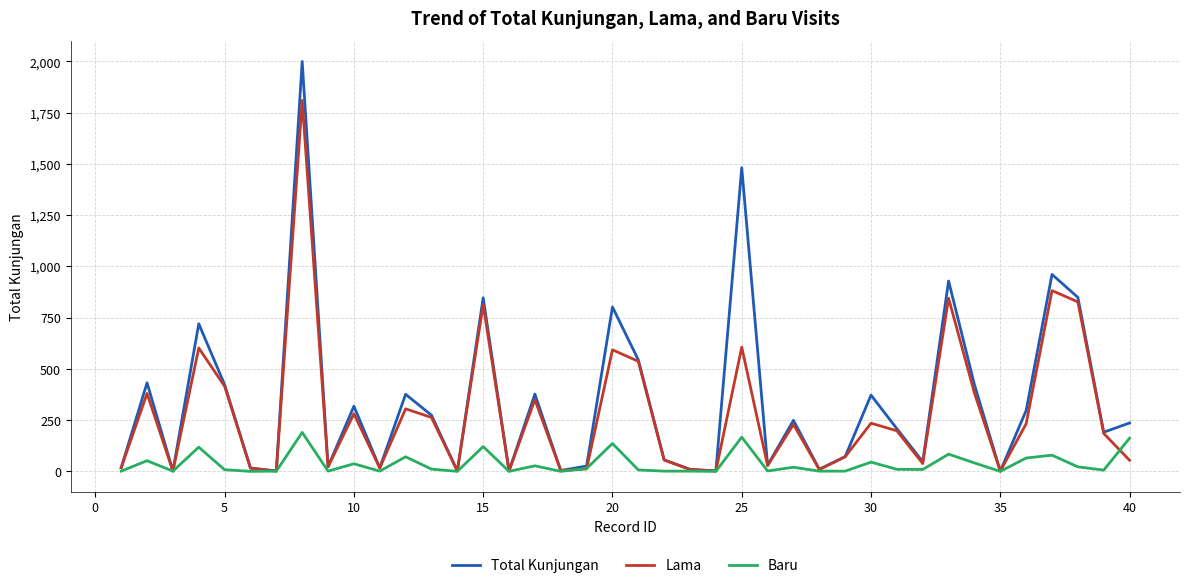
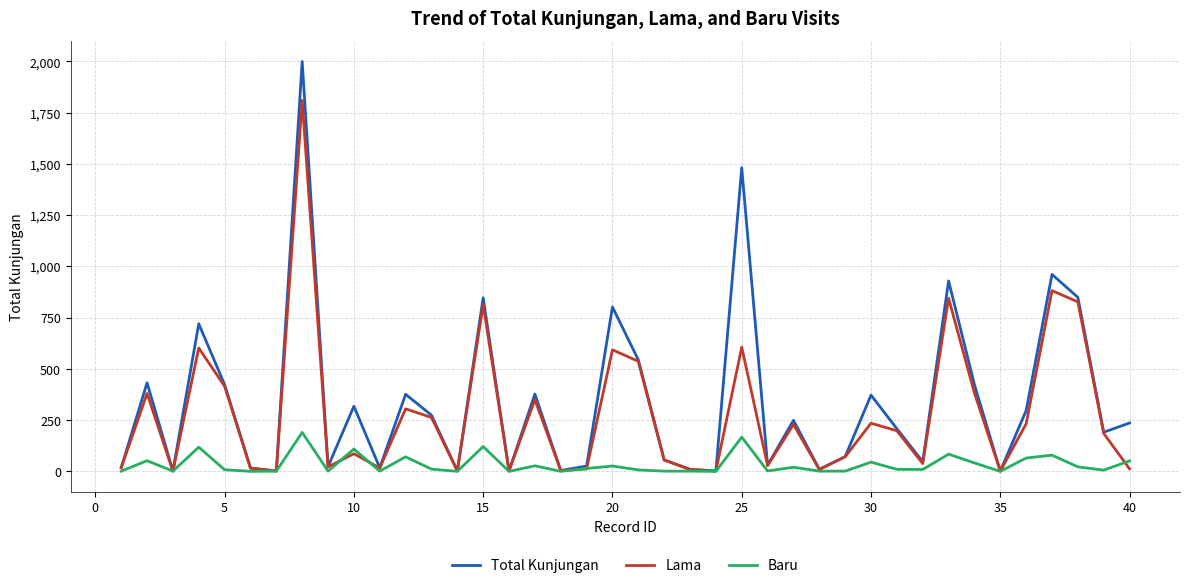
  {
    "Total Kunjungan": {
      "10": "320",
      "15": "850",
      "20": "800",
      "25": "1,480",
      "30": "370",
      "40": "240"
    },
    "Lama": {
-     "10": "280",
+     "10": "90",
      "15": "810",
      "20": "590",
      "25": "610",
      "30": "240",
-     "40": "50"
+     "40": "10"
    },
    "Baru": {
      "5": "10",
-     "10": "40",
+     "10": "110",
      "15": "120",
-     "20": "140",
+     "20": "30",
      "25": "170",
      "30": "50",
-     "40": "160"
+     "40": "50"
    }
  }
